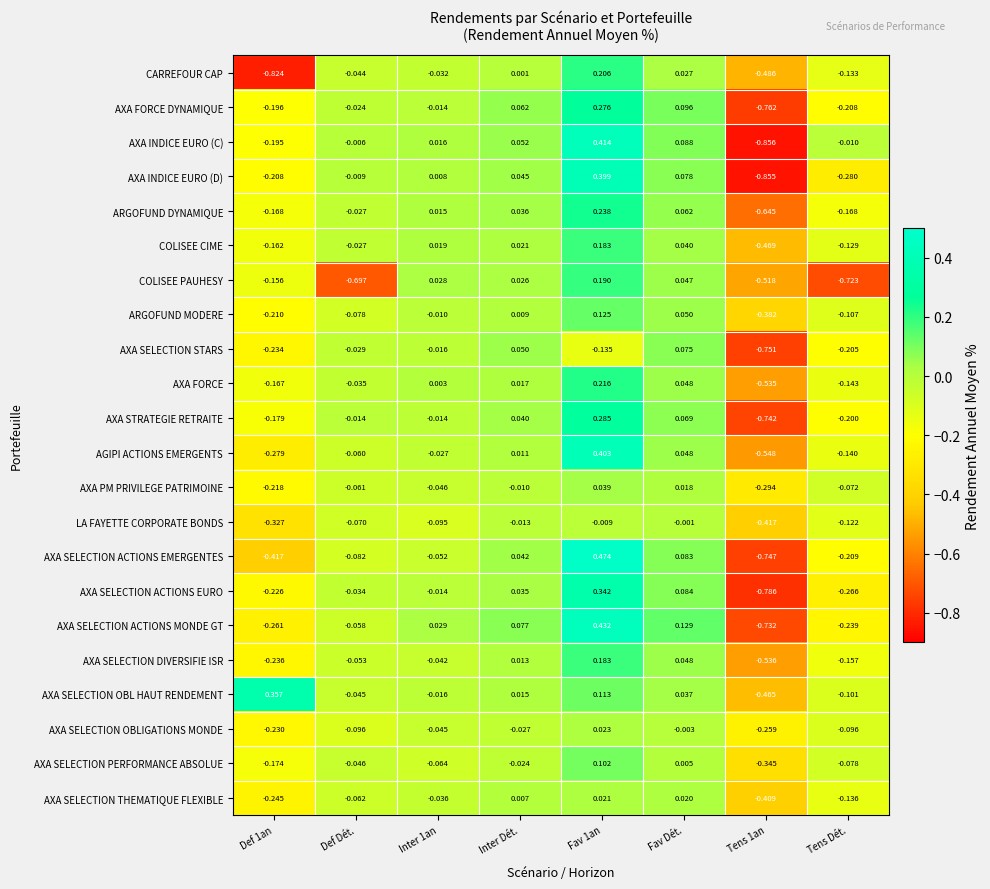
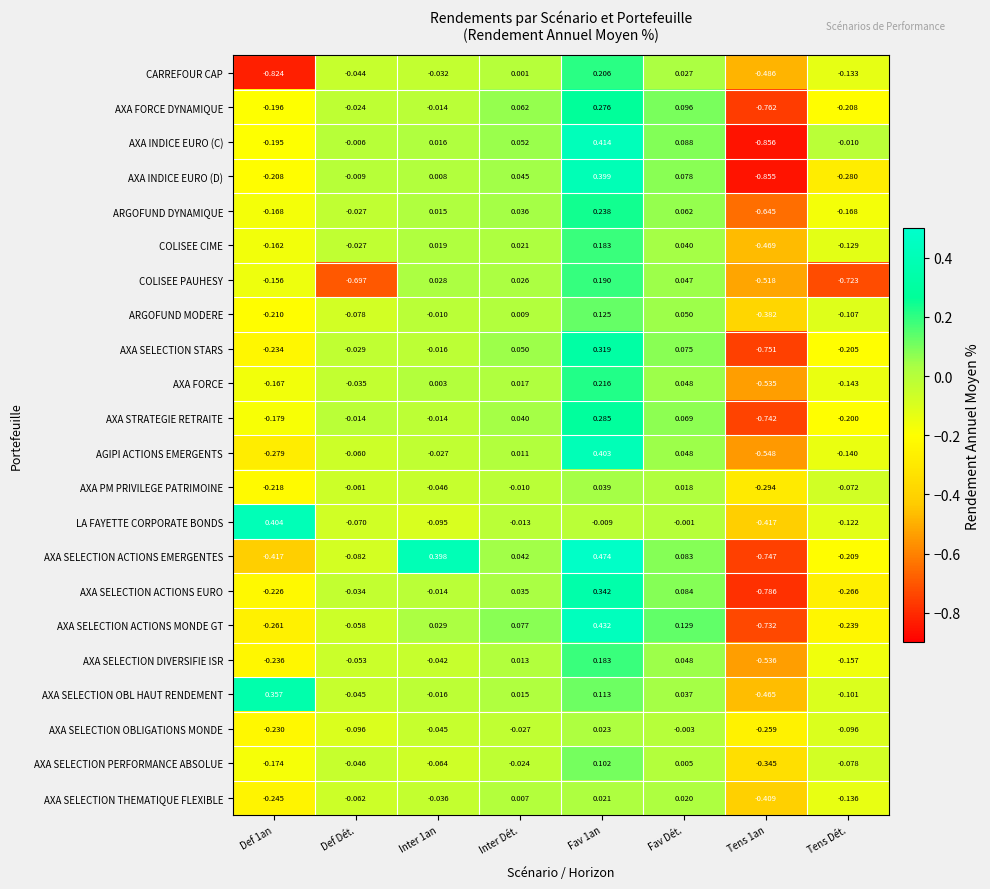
  {
    "CARREFOUR CAP": {
      "Def 1an": -0.824,
      "Def Dét.": -0.044,
      "Inter 1an": -0.032,
      "Inter Dét.": 0.001,
      "Fav 1an": 0.206,
      "Fav Dét.": 0.027,
      "Tens 1an": -0.486,
      "Tens Dét.": -0.133
    },
    "AXA FORCE DYNAMIQUE": {
      "Def 1an": -0.196,
      "Def Dét.": -0.024,
      "Inter 1an": -0.014,
      "Inter Dét.": 0.062,
      "Fav 1an": 0.276,
      "Fav Dét.": 0.096,
      "Tens 1an": -0.762,
      "Tens Dét.": -0.208
    },
    "AXA INDICE EURO (C)": {
      "Def 1an": -0.195,
      "Def Dét.": -0.006,
      "Inter 1an": 0.016,
      "Inter Dét.": 0.052,
      "Fav 1an": 0.414,
      "Fav Dét.": 0.088,
      "Tens 1an": -0.856,
      "Tens Dét.": -0.010
    },
    "AXA INDICE EURO (D)": {
      "Def 1an": -0.208,
      "Def Dét.": -0.009,
      "Inter 1an": 0.008,
      "Inter Dét.": 0.045,
      "Fav 1an": 0.399,
      "Fav Dét.": 0.078,
      "Tens 1an": -0.855,
      "Tens Dét.": -0.280
    },
    "ARGOFUND DYNAMIQUE": {
      "Def 1an": -0.168,
      "Def Dét.": -0.027,
      "Inter 1an": 0.015,
      "Inter Dét.": 0.036,
      "Fav 1an": 0.238,
      "Fav Dét.": 0.062,
      "Tens 1an": -0.645,
      "Tens Dét.": -0.168
    },
    "COLISEE CIME": {
      "Def 1an": -0.162,
      "Def Dét.": -0.027,
      "Inter 1an": 0.019,
      "Inter Dét.": 0.021,
      "Fav 1an": 0.183,
      "Fav Dét.": 0.040,
      "Tens 1an": -0.469,
      "Tens Dét.": -0.129
    },
    "COLISEE PAUHESY": {
      "Def 1an": -0.156,
      "Def Dét.": -0.697,
      "Inter 1an": 0.028,
      "Inter Dét.": 0.026,
      "Fav 1an": 0.190,
      "Fav Dét.": 0.047,
      "Tens 1an": -0.518,
      "Tens Dét.": -0.723
    },
    "ARGOFUND MODERE": {
      "Def 1an": -0.210,
      "Def Dét.": -0.078,
      "Inter 1an": -0.010,
      "Inter Dét.": 0.009,
      "Fav 1an": 0.125,
      "Fav Dét.": 0.050,
      "Tens 1an": -0.382,
      "Tens Dét.": -0.107
    },
    "AXA SELECTION STARS": {
      "Def 1an": -0.234,
      "Def Dét.": -0.029,
      "Inter 1an": -0.016,
      "Inter Dét.": 0.050,
-     "Fav 1an": -0.135,
+     "Fav 1an": 0.319,
      "Fav Dét.": 0.075,
      "Tens 1an": -0.751,
      "Tens Dét.": -0.205
    },
    "AXA FORCE": {
      "Def 1an": -0.167,
      "Def Dét.": -0.035,
      "Inter 1an": 0.003,
      "Inter Dét.": 0.017,
      "Fav 1an": 0.216,
      "Fav Dét.": 0.048,
      "Tens 1an": -0.535,
      "Tens Dét.": -0.143
    },
    "AXA STRATEGIE RETRAITE": {
      "Def 1an": -0.179,
      "Def Dét.": -0.014,
      "Inter 1an": -0.014,
      "Inter Dét.": 0.040,
      "Fav 1an": 0.285,
      "Fav Dét.": 0.069,
      "Tens 1an": -0.742,
      "Tens Dét.": -0.200
    },
    "AGIPI ACTIONS EMERGENTS": {
      "Def 1an": -0.279,
      "Def Dét.": -0.060,
      "Inter 1an": -0.027,
      "Inter Dét.": 0.011,
      "Fav 1an": 0.403,
      "Fav Dét.": 0.048,
      "Tens 1an": -0.548,
      "Tens Dét.": -0.140
    },
    "AXA PM PRIVILEGE PATRIMOINE": {
      "Def 1an": -0.218,
      "Def Dét.": -0.061,
      "Inter 1an": -0.046,
      "Inter Dét.": -0.010,
      "Fav 1an": 0.039,
      "Fav Dét.": 0.018,
      "Tens 1an": -0.294,
      "Tens Dét.": -0.072
    },
    "LA FAYETTE CORPORATE BONDS": {
-     "Def 1an": -0.327,
+     "Def 1an": 0.404,
      "Def Dét.": -0.070,
      "Inter 1an": -0.095,
      "Inter Dét.": -0.013,
      "Fav 1an": -0.009,
      "Fav Dét.": -0.001,
      "Tens 1an": -0.417,
      "Tens Dét.": -0.122
    },
    "AXA SELECTION ACTIONS EMERGENTES": {
      "Def 1an": -0.417,
      "Def Dét.": -0.082,
-     "Inter 1an": -0.052,
+     "Inter 1an": 0.398,
      "Inter Dét.": 0.042,
      "Fav 1an": 0.474,
      "Fav Dét.": 0.083,
      "Tens 1an": -0.747,
      "Tens Dét.": -0.209
    },
    "AXA SELECTION ACTIONS EURO": {
      "Def 1an": -0.226,
      "Def Dét.": -0.034,
      "Inter 1an": -0.014,
      "Inter Dét.": 0.035,
      "Fav 1an": 0.342,
      "Fav Dét.": 0.084,
      "Tens 1an": -0.786,
      "Tens Dét.": -0.266
    },
    "AXA SELECTION ACTIONS MONDE GT": {
      "Def 1an": -0.261,
      "Def Dét.": -0.058,
      "Inter 1an": 0.029,
      "Inter Dét.": 0.077,
      "Fav 1an": 0.432,
      "Fav Dét.": 0.129,
      "Tens 1an": -0.732,
      "Tens Dét.": -0.239
    },
    "AXA SELECTION DIVERSIFIE ISR": {
      "Def 1an": -0.236,
      "Def Dét.": -0.053,
      "Inter 1an": -0.042,
      "Inter Dét.": 0.013,
      "Fav 1an": 0.183,
      "Fav Dét.": 0.048,
      "Tens 1an": -0.536,
      "Tens Dét.": -0.157
    },
    "AXA SELECTION OBL HAUT RENDEMENT": {
      "Def 1an": 0.357,
      "Def Dét.": -0.045,
      "Inter 1an": -0.016,
      "Inter Dét.": 0.015,
      "Fav 1an": 0.113,
      "Fav Dét.": 0.037,
      "Tens 1an": -0.465,
      "Tens Dét.": -0.101
    },
    "AXA SELECTION OBLIGATIONS MONDE": {
      "Def 1an": -0.230,
      "Def Dét.": -0.096,
      "Inter 1an": -0.045,
      "Inter Dét.": -0.027,
      "Fav 1an": 0.023,
      "Fav Dét.": -0.003,
      "Tens 1an": -0.259,
      "Tens Dét.": -0.096
    },
    "AXA SELECTION PERFORMANCE ABSOLUE": {
      "Def 1an": -0.174,
      "Def Dét.": -0.046,
      "Inter 1an": -0.064,
      "Inter Dét.": -0.024,
      "Fav 1an": 0.102,
      "Fav Dét.": 0.005,
      "Tens 1an": -0.345,
      "Tens Dét.": -0.078
    },
    "AXA SELECTION THEMATIQUE FLEXIBLE": {
      "Def 1an": -0.245,
      "Def Dét.": -0.062,
      "Inter 1an": -0.036,
      "Inter Dét.": 0.007,
      "Fav 1an": 0.021,
      "Fav Dét.": 0.020,
      "Tens 1an": -0.409,
      "Tens Dét.": -0.136
    }
  }
